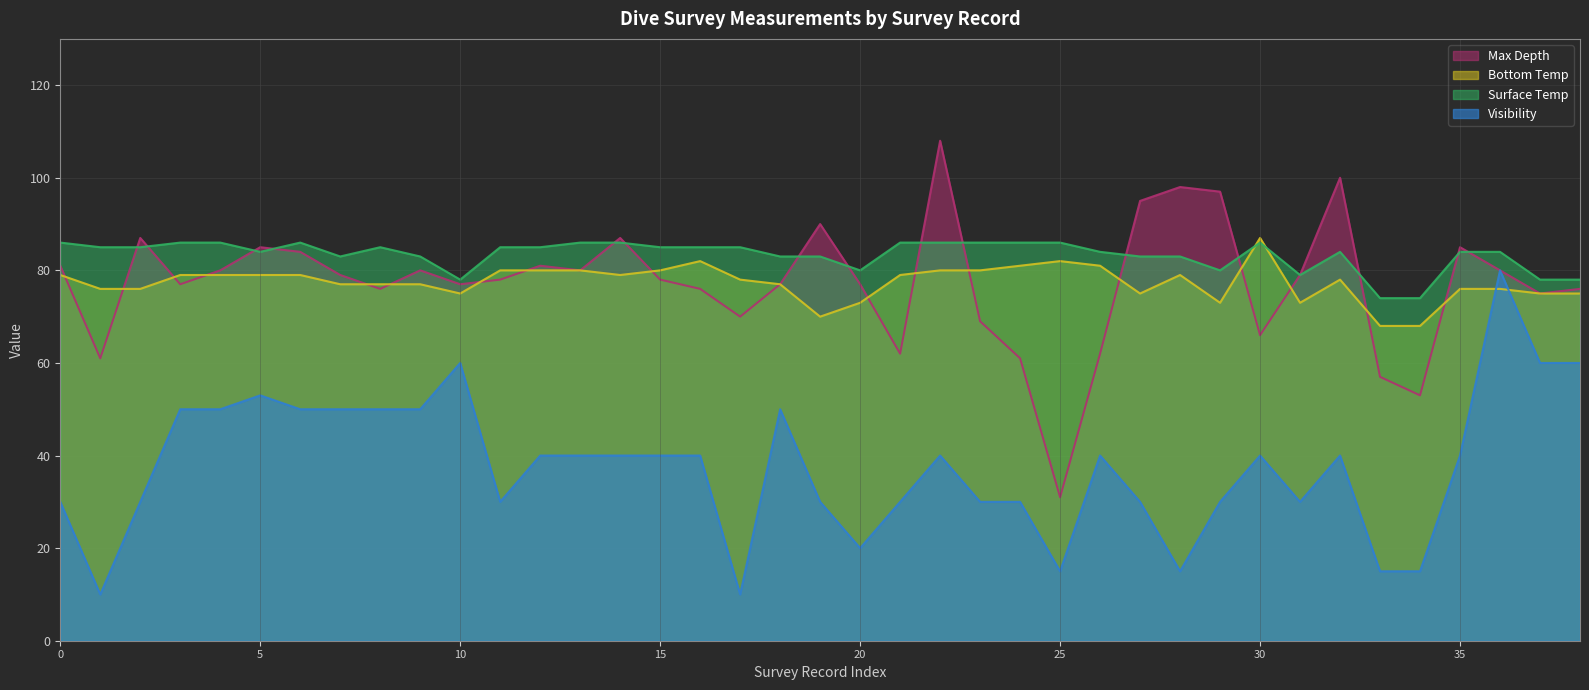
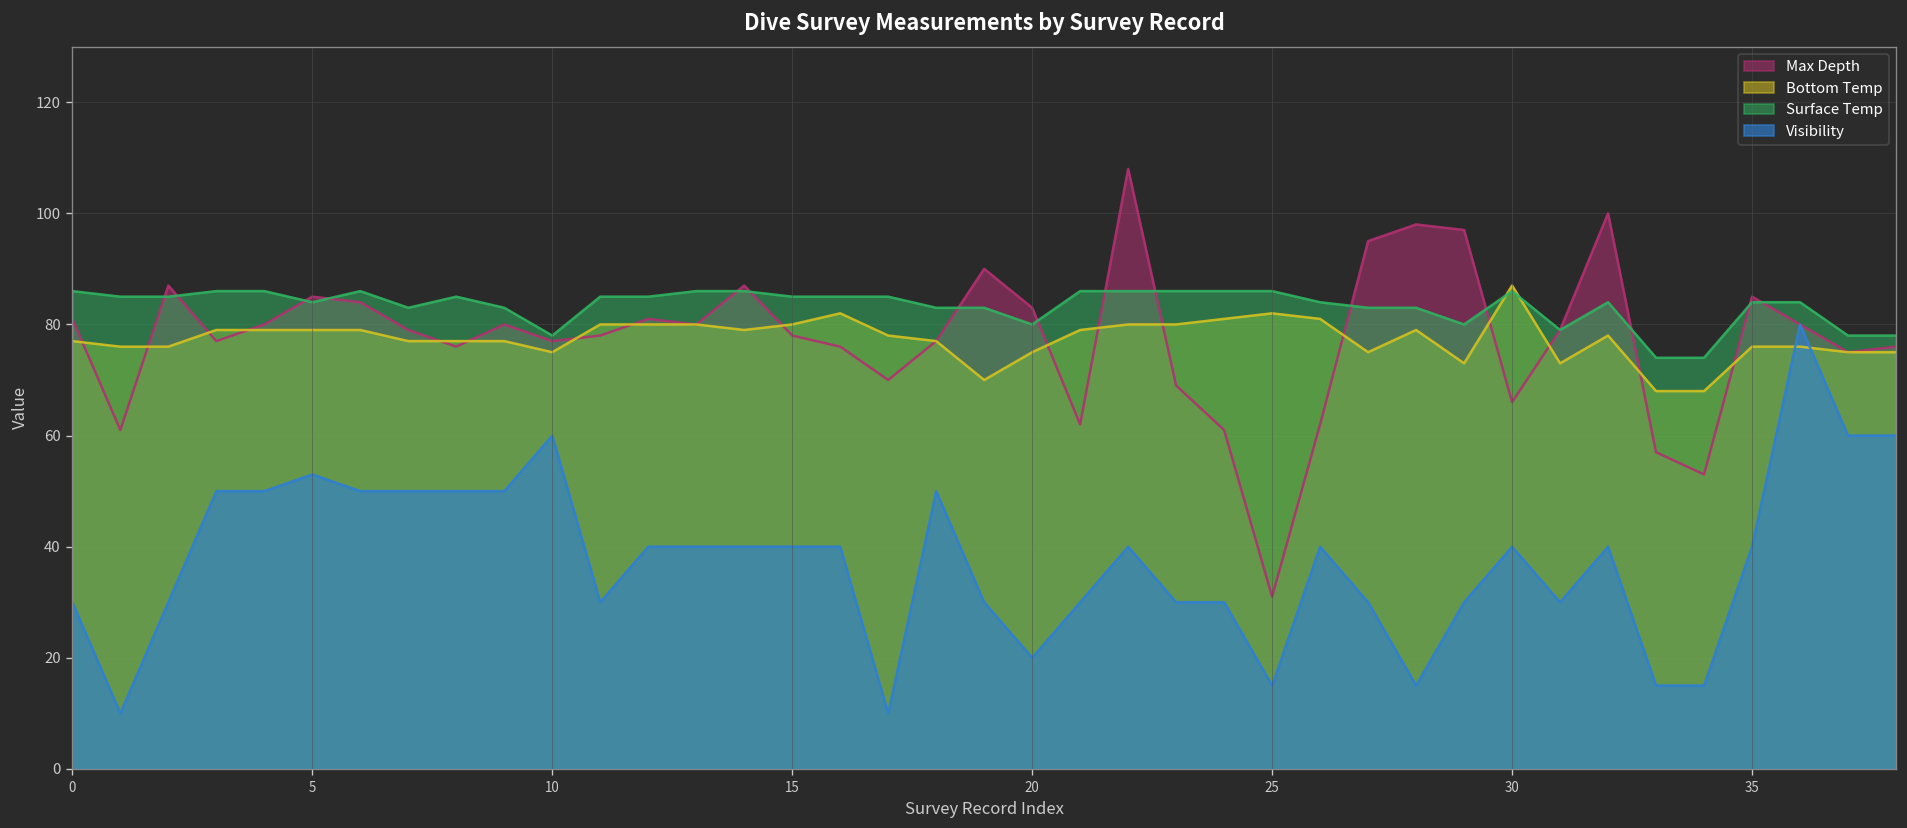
  {
    "Max Depth": {
      "0": 81,
      "5": 85,
      "10": 77,
      "15": 78,
-     "20": 77,
+     "20": 83,
      "25": 31,
      "30": 66,
      "35": 85
    },
    "Bottom Temp": {
-     "0": 79,
+     "0": 77,
      "5": 79,
      "10": 75,
      "15": 80,
-     "20": 73,
+     "20": 75,
      "25": 82,
      "30": 87,
      "35": 76
    },
    "Surface Temp": {
      "0": 86,
      "5": 84,
      "10": 78,
      "15": 85,
      "20": 80,
      "25": 86,
      "30": 86,
      "35": 84
    },
    "Visibility": {
      "0": 30,
      "5": 53,
      "10": 60,
      "15": 40,
      "20": 20,
      "25": 15,
      "30": 40,
      "35": 40
    }
  }
